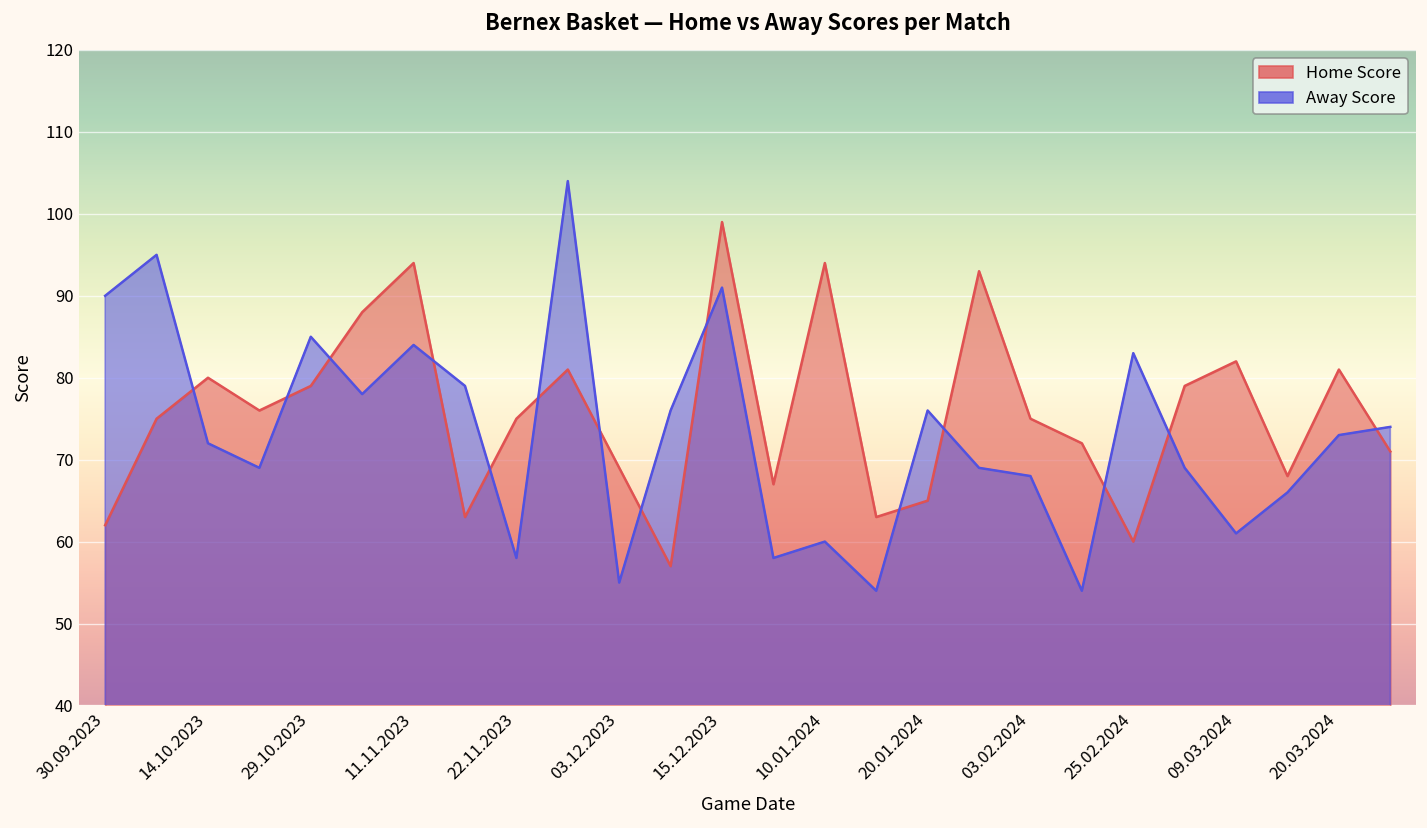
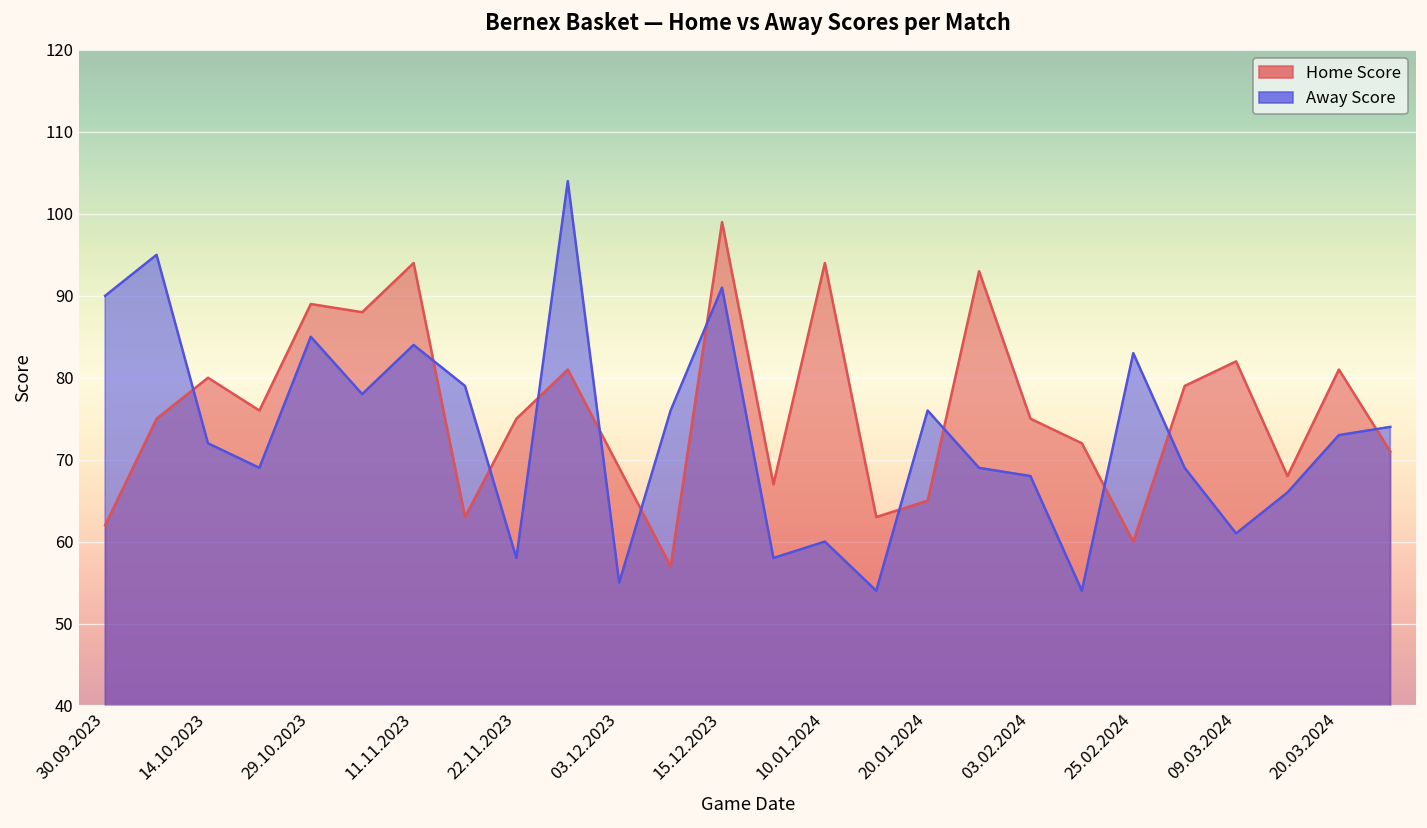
  {
    "Home Score": {
      "30.09.2023": 62,
      "14.10.2023": 80,
-     "29.10.2023": 79,
+     "29.10.2023": 89,
      "11.11.2023": 94,
      "22.11.2023": 75,
      "03.12.2023": 69,
      "15.12.2023": 99,
      "10.01.2024": 94,
      "20.01.2024": 65,
      "03.02.2024": 75,
      "25.02.2024": 60,
      "09.03.2024": 82,
      "20.03.2024": 81
    },
    "Away Score": {
      "30.09.2023": 90,
      "14.10.2023": 72,
      "29.10.2023": 85,
      "11.11.2023": 84,
      "22.11.2023": 58,
      "03.12.2023": 55,
      "15.12.2023": 91,
      "10.01.2024": 60,
      "20.01.2024": 76,
      "03.02.2024": 68,
      "25.02.2024": 83,
      "09.03.2024": 61,
      "20.03.2024": 73
    }
  }
